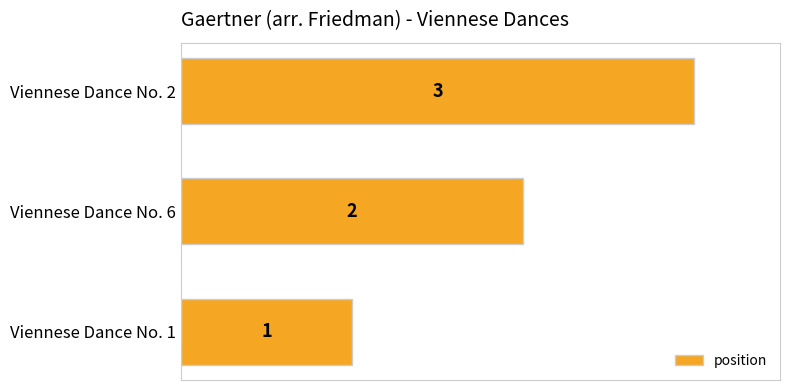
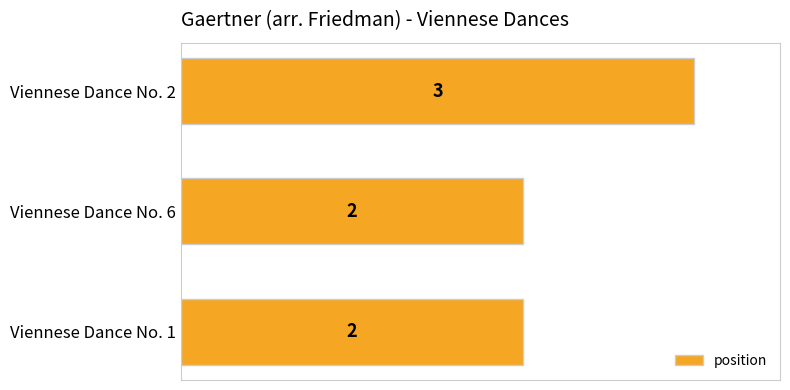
  {
    "Viennese Dance No. 2": 3,
    "Viennese Dance No. 6": 2,
-   "Viennese Dance No. 1": 1
+   "Viennese Dance No. 1": 2
  }
